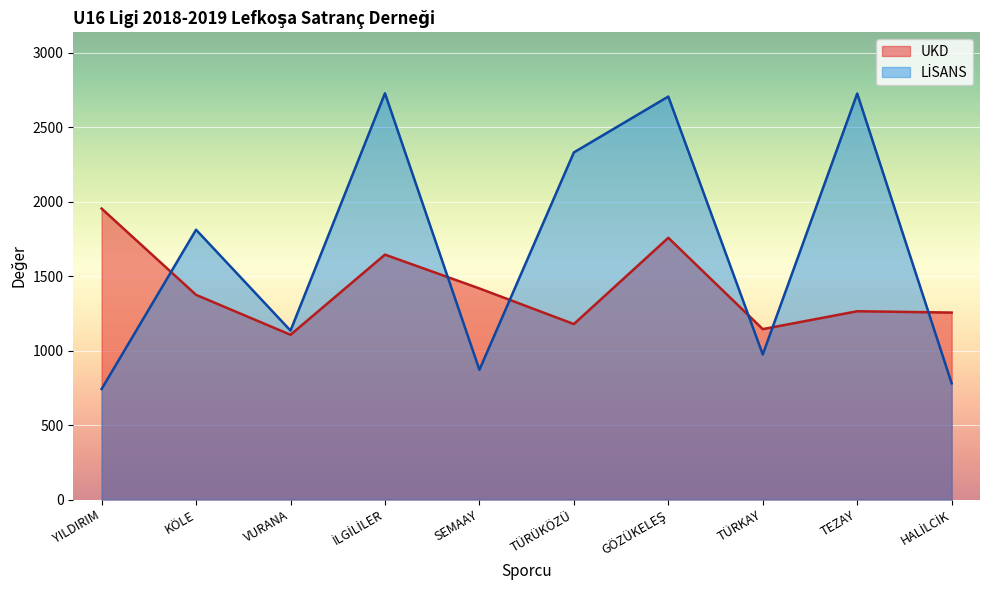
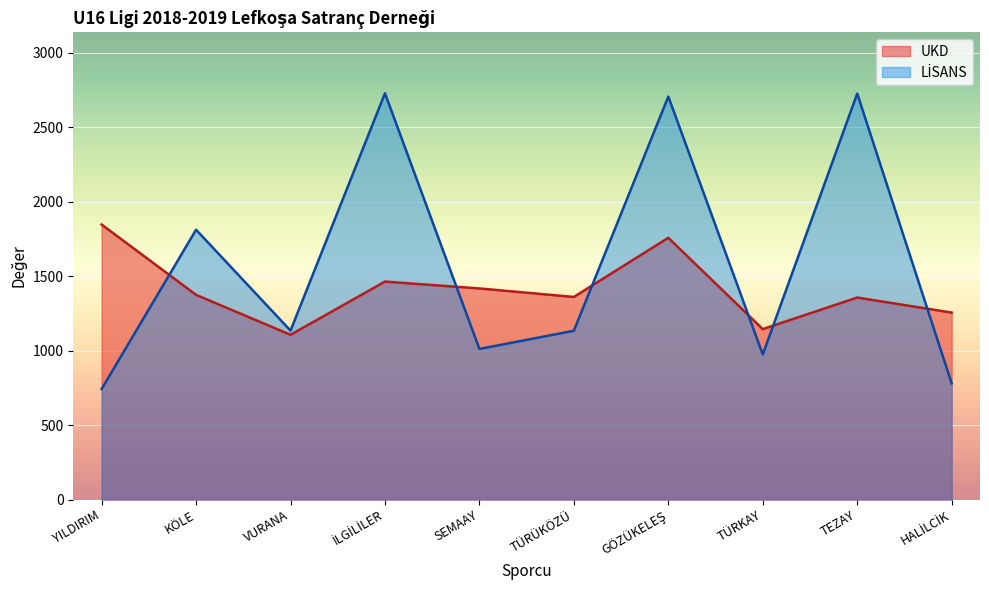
  {
    "UKD": {
-     "YILDIRIM": 1950,
+     "YILDIRIM": 1850,
      "KÖLE": 1370,
      "VURANA": 1110,
-     "İLGİLİLER": 1640,
+     "İLGİLİLER": 1460,
      "SEMAAY": 1420,
-     "TÜRÜKÖZÜ": 1180,
+     "TÜRÜKÖZÜ": 1360,
      "GÖZÜKELEŞ": 1760,
      "TÜRKAY": 1140,
-     "TEZAY": 1260,
+     "TEZAY": 1360,
      "HALİLCİK": 1260
    },
    "LİSANS": {
      "YILDIRIM": 740,
      "KÖLE": 1810,
      "VURANA": 1130,
      "İLGİLİLER": 2730,
-     "SEMAAY": 870,
-     "TÜRÜKÖZÜ": 2330,
+     "SEMAAY": 1010,
+     "TÜRÜKÖZÜ": 1130,
      "GÖZÜKELEŞ": 2710,
      "TÜRKAY": 970,
      "TEZAY": 2730,
      "HALİLCİK": 780
    }
  }
